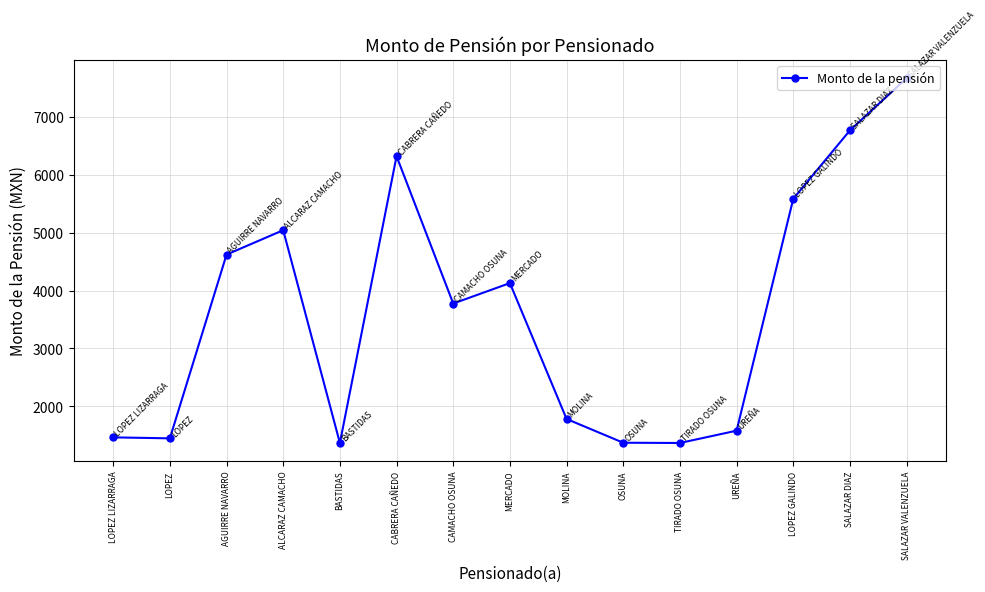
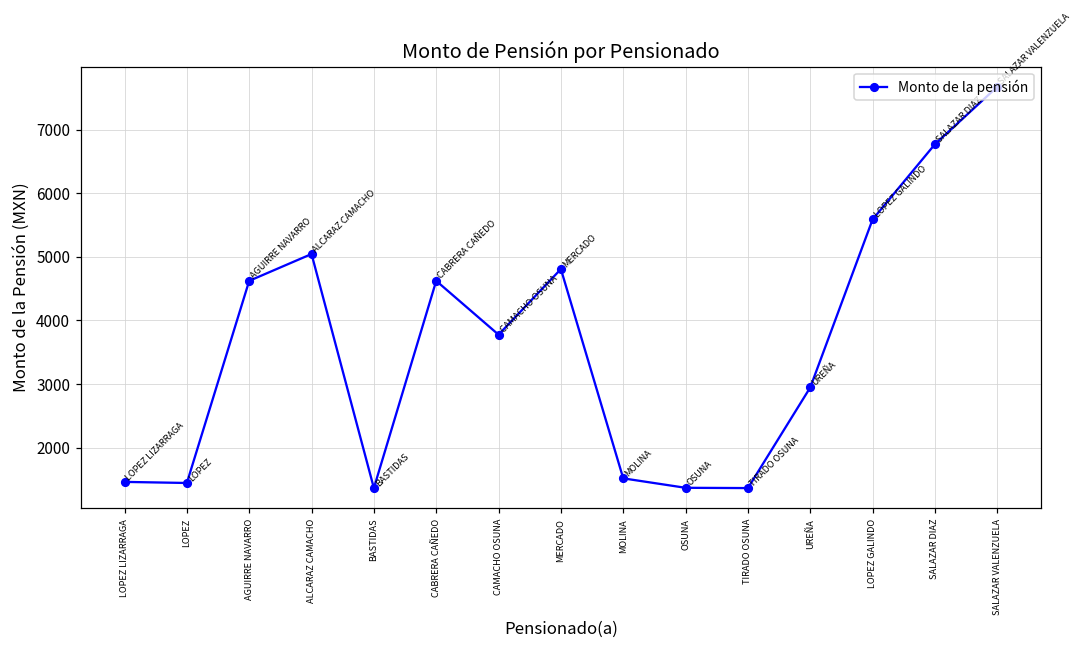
  {
    "LOPEZ LIZARRAGA": 1500,
    "LOPEZ": 1400,
    "AGUIRRE NAVARRO": 4600,
    "ALCARAZ CAMACHO": 5000,
    "BASTIDAS": 1400,
-   "CABRERA CAÑEDO": 6300,
+   "CABRERA CAÑEDO": 4600,
    "CAMACHO OSUNA": 3800,
-   "MERCADO": 4100,
-   "MOLINA": 1800,
+   "MERCADO": 4800,
+   "MOLINA": 1500,
    "OSUNA": 1400,
    "TIRADO OSUNA": 1400,
-   "UREÑA": 1600,
+   "UREÑA": 2900,
    "LOPEZ GALINDO": 5600,
    "SALAZAR DIAZ": 6800
  }
